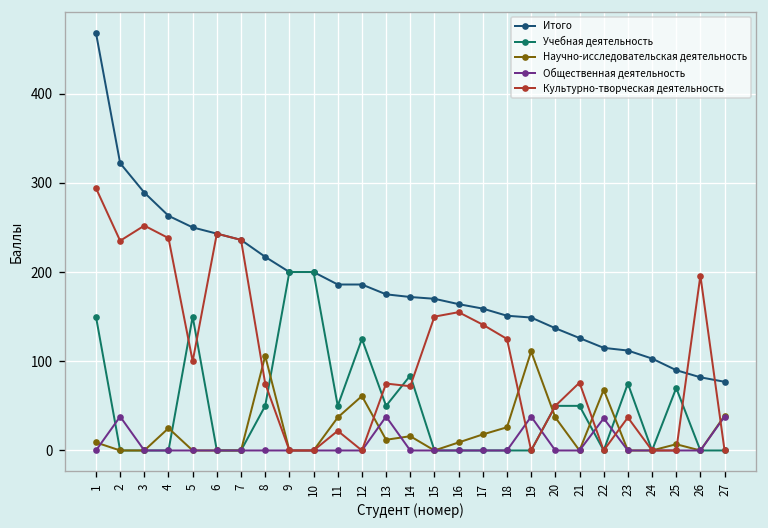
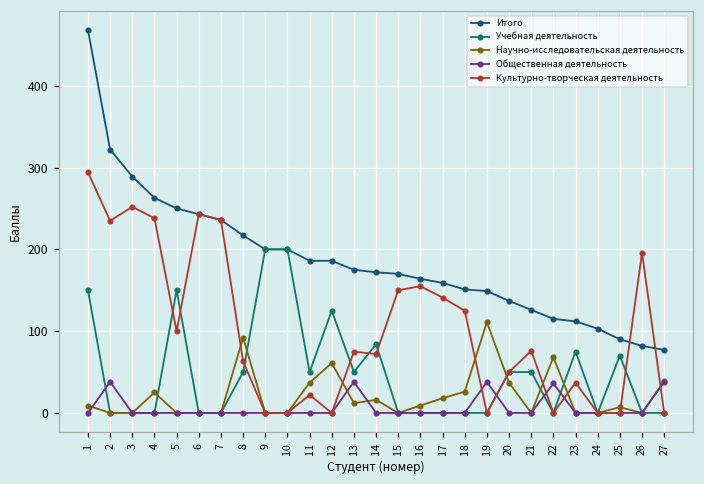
  {
    "Научно-исследовательская деятельность": {
      "1": 10,
      "4": 30,
-     "8": 110,
+     "8": 90,
      "11": 40,
      "12": 60,
      "13": 10,
      "14": 20,
      "16": 10,
      "17": 20,
      "18": 30,
      "19": 110,
      "20": 40,
      "22": 70,
      "25": 10
    },
    "Общественная деятельность": {
      "1": 0,
      "2": 40,
      "8": 0,
      "11": 0,
      "13": 40,
      "14": 0,
      "19": 40,
      "20": 0,
      "22": 40
    },
    "Культурно-творческая деятельность": {
      "1": 290,
      "2": 240,
      "3": 250,
      "4": 240,
      "5": 100,
-     "8": 80,
+     "8": 60,
      "11": 20,
      "13": 80,
      "14": 70,
      "15": 150,
      "16": 160,
      "17": 140,
      "18": 130,
      "21": 80,
      "23": 40,
      "26": 200
    }
  }
